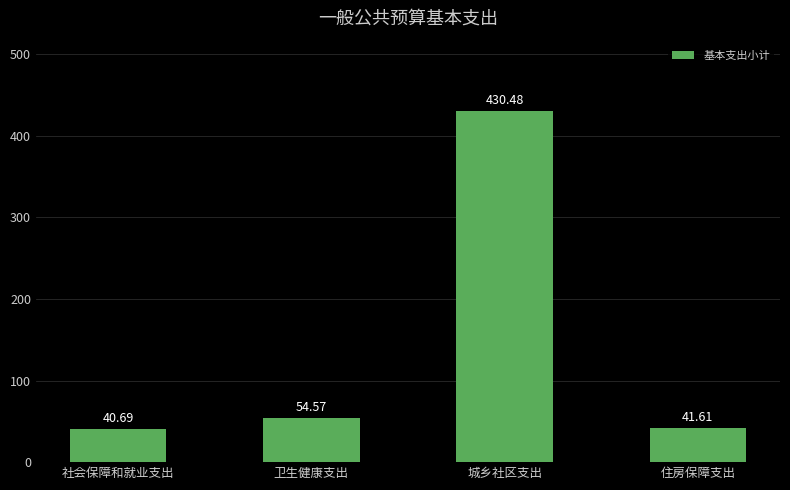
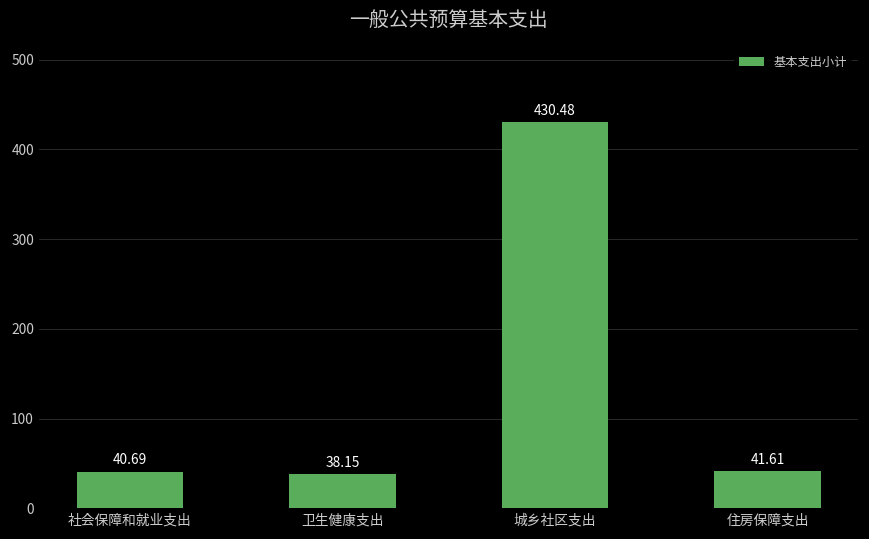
  {
    "社会保障和就业支出": 40.69,
-   "卫生健康支出": 54.57,
+   "卫生健康支出": 38.15,
    "城乡社区支出": 430.48,
    "住房保障支出": 41.61
  }
